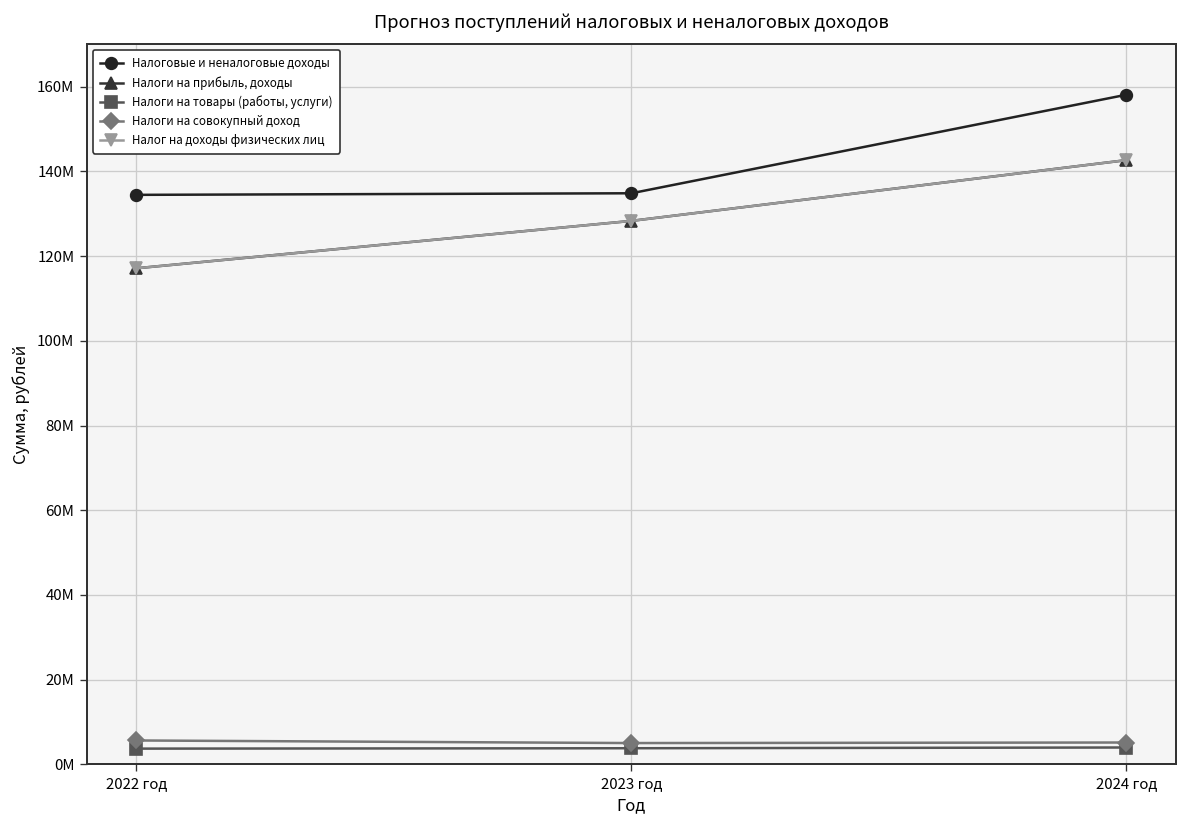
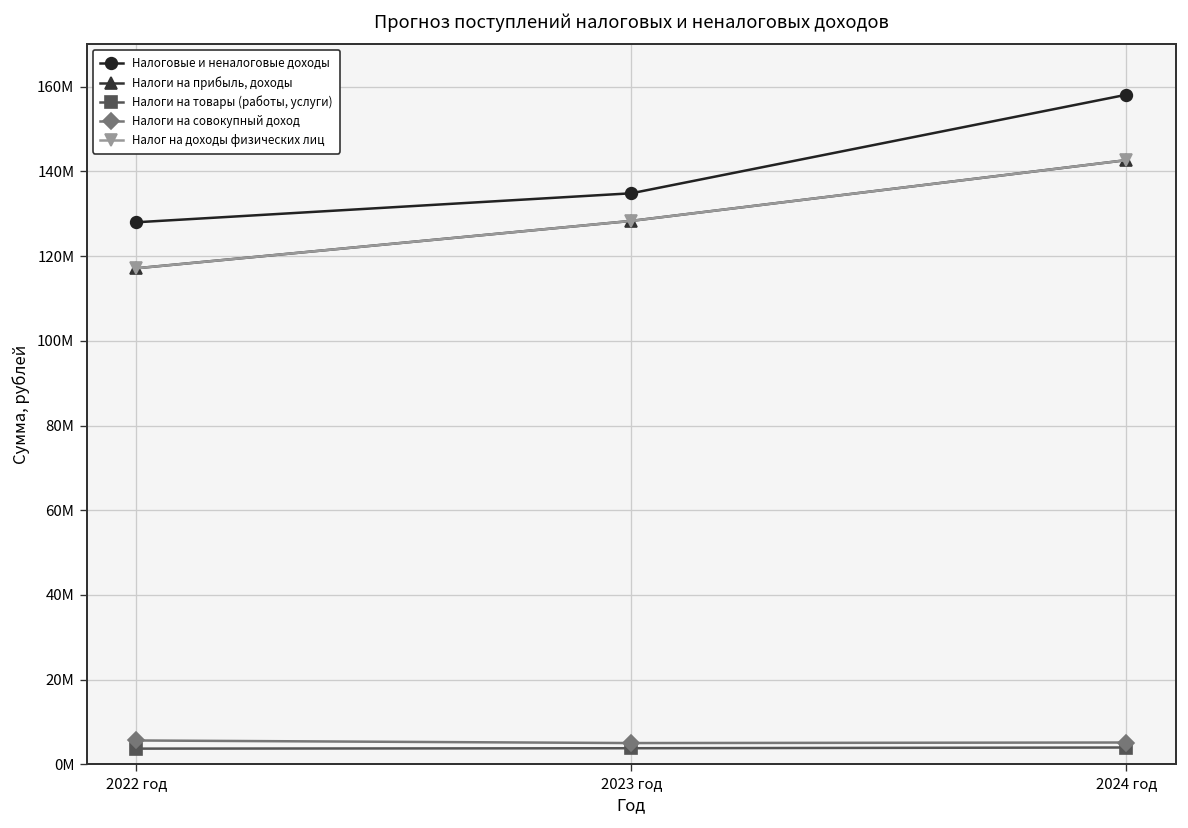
  {
    "Налоговые и неналоговые доходы": {
-     "2022 год": 134000000,
+     "2022 год": 128000000,
      "2023 год": 135000000,
      "2024 год": 158000000
    }
  }
